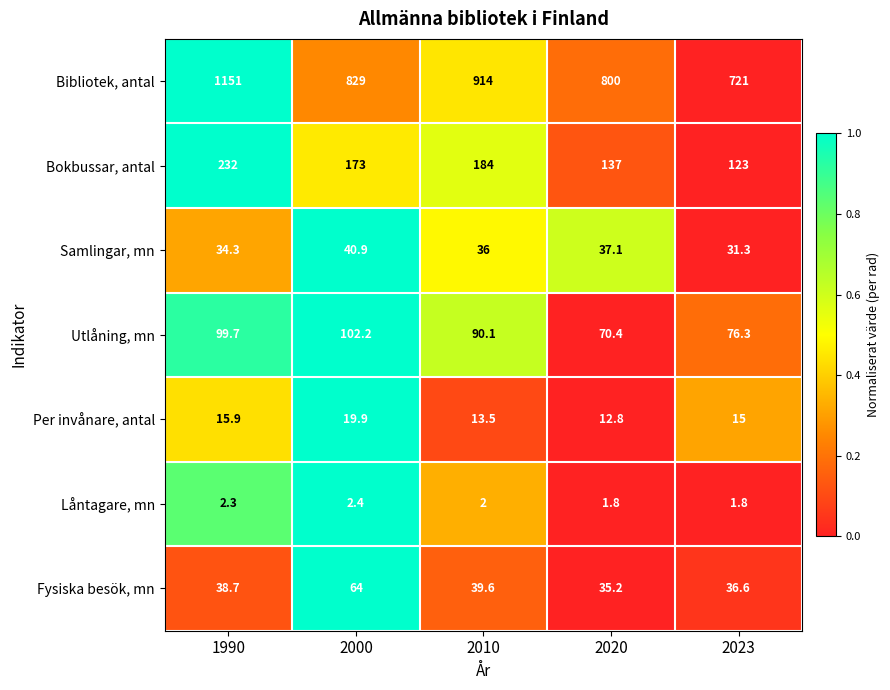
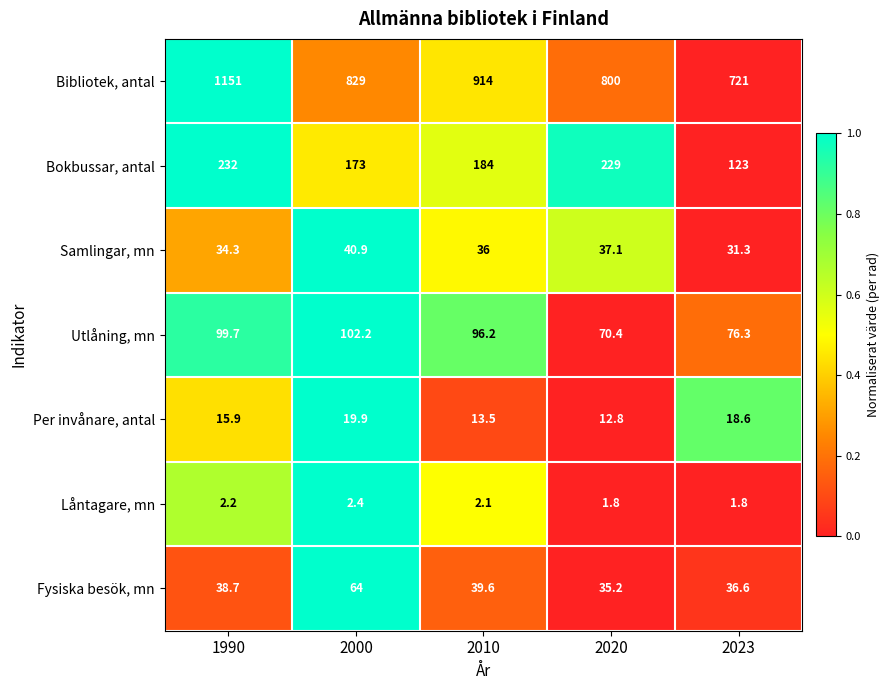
  {
    "Bibliotek, antal": {
      "1990": 1151,
      "2000": 829,
      "2010": 914,
      "2020": 800,
      "2023": 721
    },
    "Bokbussar, antal": {
      "1990": 232,
      "2000": 173,
      "2010": 184,
-     "2020": 137,
+     "2020": 229,
      "2023": 123
    },
    "Samlingar, mn": {
      "1990": 34.3,
      "2000": 40.9,
      "2010": 36,
      "2020": 37.1,
      "2023": 31.3
    },
    "Utlåning, mn": {
      "1990": 99.7,
      "2000": 102.2,
-     "2010": 90.1,
+     "2010": 96.2,
      "2020": 70.4,
      "2023": 76.3
    },
    "Per invånare, antal": {
      "1990": 15.9,
      "2000": 19.9,
      "2010": 13.5,
      "2020": 12.8,
-     "2023": 15
+     "2023": 18.6
    },
    "Låntagare, mn": {
-     "1990": 2.3,
+     "1990": 2.2,
      "2000": 2.4,
-     "2010": 2,
+     "2010": 2.1,
      "2020": 1.8,
      "2023": 1.8
    },
    "Fysiska besök, mn": {
      "1990": 38.7,
      "2000": 64,
      "2010": 39.6,
      "2020": 35.2,
      "2023": 36.6
    }
  }
